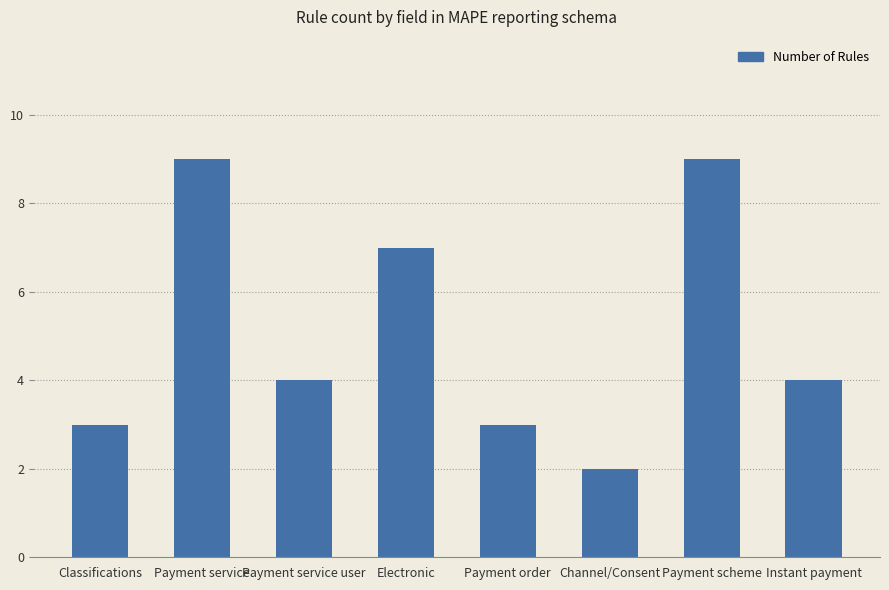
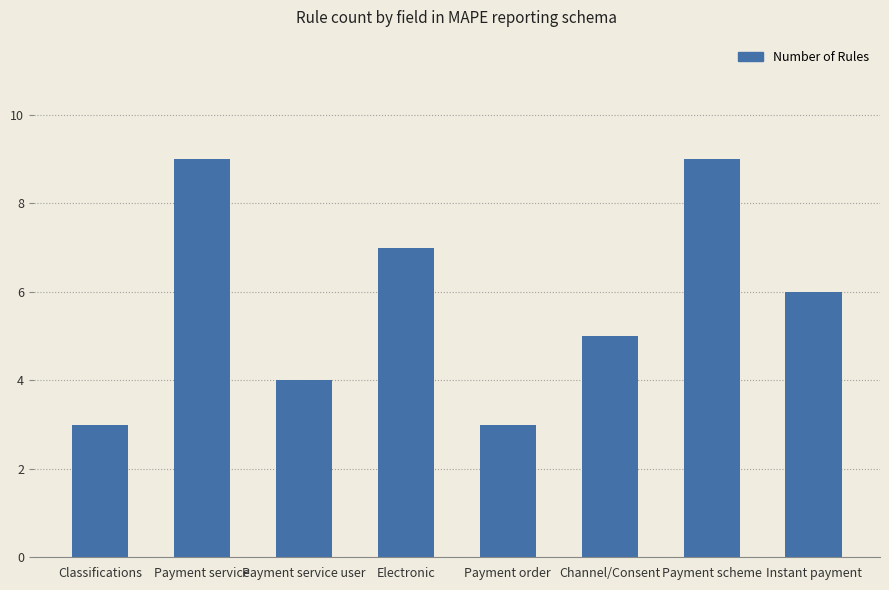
  {
    "Classifications": 3,
    "Payment service": 9,
    "Payment service user": 4,
    "Electronic": 7,
    "Payment order": 3,
-   "Channel/Consent": 2,
+   "Channel/Consent": 5,
    "Payment scheme": 9,
-   "Instant payment": 4
+   "Instant payment": 6
  }
